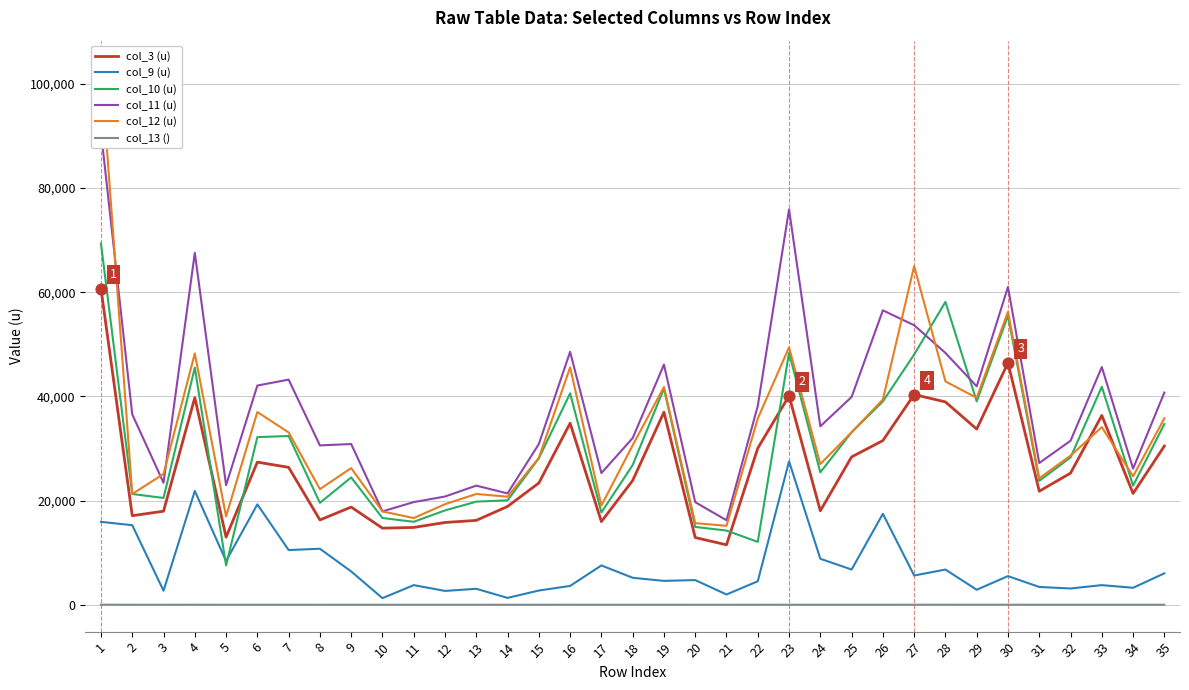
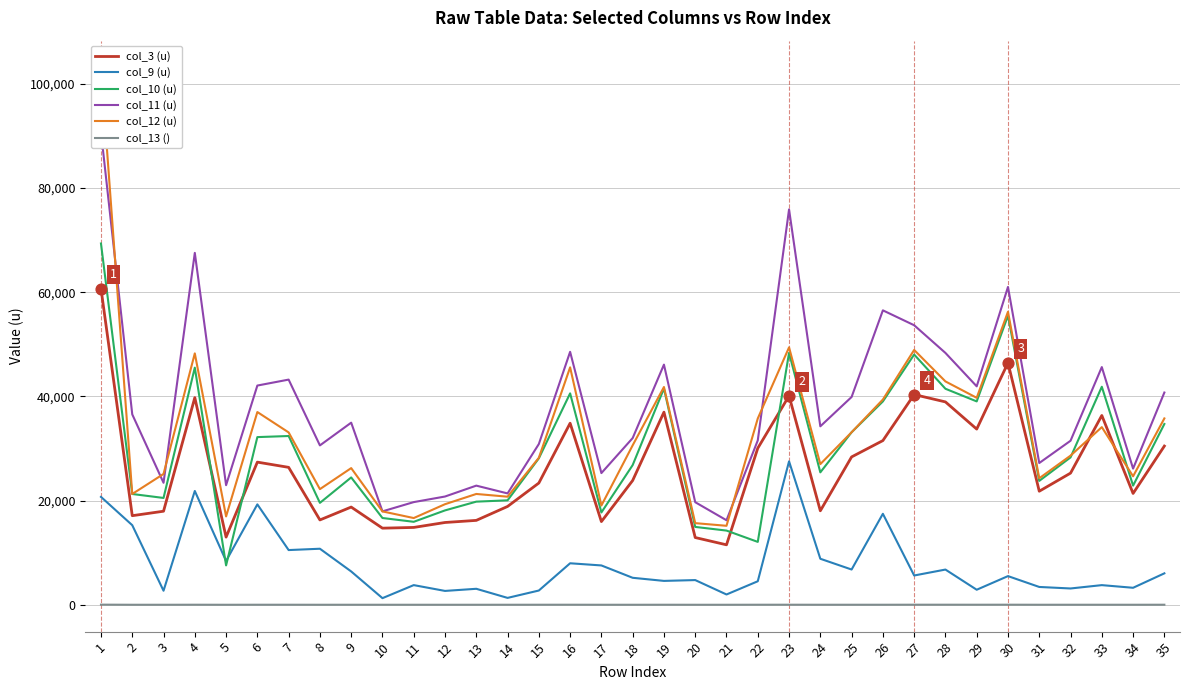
  {
    "col_9 (u)": {
-     "1": "16,000",
+     "1": "21,000",
      "2": "15,000",
      "3": "3,000",
      "4": "22,000",
      "5": "8,000",
      "6": "19,000",
      "7": "11,000",
      "8": "11,000",
      "9": "6,000",
      "10": "1,000",
      "11": "4,000",
      "12": "3,000",
      "13": "3,000",
      "14": "1,000",
      "15": "3,000",
-     "16": "4,000",
+     "16": "8,000",
      "17": "8,000",
      "18": "5,000",
      "19": "5,000",
      "20": "5,000",
      "21": "2,000",
      "22": "5,000",
      "23": "28,000",
      "24": "9,000",
      "25": "7,000",
      "26": "17,000",
      "27": "6,000",
      "28": "7,000",
      "29": "3,000",
      "30": "6,000",
      "31": "3,000",
      "32": "3,000",
      "33": "4,000",
      "34": "3,000",
      "35": "6,000"
    },
    "col_10 (u)": {
      "1": "69,000",
      "3": "21,000",
      "4": "46,000",
      "5": "8,000",
      "6": "32,000",
      "7": "32,000",
      "8": "20,000",
      "9": "24,000",
      "10": "17,000",
      "11": "16,000",
      "12": "18,000",
      "13": "20,000",
      "14": "20,000",
      "16": "41,000",
      "17": "18,000",
      "18": "27,000",
      "20": "15,000",
      "21": "14,000",
      "22": "12,000",
      "23": "48,000",
      "24": "25,000",
      "27": "48,000",
-     "28": "58,000",
+     "28": "41,000",
      "29": "39,000",
      "30": "55,000",
      "31": "24,000",
      "33": "42,000",
      "34": "23,000",
      "35": "35,000"
    },
    "col_11 (u)": {
      "2": "37,000",
      "3": "23,000",
      "4": "68,000",
      "5": "23,000",
      "6": "42,000",
      "7": "43,000",
      "8": "31,000",
-     "9": "31,000",
+     "9": "35,000",
      "11": "20,000",
      "12": "21,000",
      "13": "23,000",
      "14": "21,000",
      "15": "31,000",
      "16": "49,000",
      "17": "25,000",
      "18": "32,000",
      "19": "46,000",
      "20": "20,000",
      "21": "16,000",
-     "22": "38,000",
+     "22": "32,000",
      "23": "76,000",
      "24": "34,000",
      "25": "40,000",
      "26": "57,000",
      "27": "54,000",
      "28": "48,000",
      "29": "42,000",
      "30": "61,000",
      "31": "27,000",
      "32": "31,000",
      "33": "46,000",
      "34": "26,000",
      "35": "41,000"
    },
    "col_12 (u)": {
      "3": "25,000",
      "4": "48,000",
      "5": "17,000",
      "6": "37,000",
      "7": "33,000",
      "8": "22,000",
      "9": "26,000",
      "11": "17,000",
      "12": "19,000",
      "13": "21,000",
      "14": "21,000",
      "16": "46,000",
      "17": "19,000",
      "18": "31,000",
      "20": "16,000",
      "21": "15,000",
      "22": "36,000",
      "23": "49,000",
      "24": "27,000",
-     "27": "65,000",
+     "27": "49,000",
      "28": "43,000",
      "29": "40,000",
      "30": "56,000",
      "31": "24,000",
      "33": "34,000",
      "34": "25,000",
      "35": "36,000"
    },
    "col_13 ()": {
      "1": "0",
      "2": "0",
      "3": "0",
      "4": "0",
      "5": "0",
      "6": "0",
      "7": "0",
      "8": "0",
      "9": "0",
      "10": "0",
      "11": "0",
      "12": "0",
      "13": "0",
      "14": "0",
      "15": "0",
      "16": "0",
      "17": "0",
      "18": "0",
      "19": "0",
      "20": "0",
      "21": "0",
      "22": "0",
      "23": "0",
      "24": "0",
      "25": "0",
      "26": "0",
      "27": "0",
      "28": "0",
      "29": "0",
      "30": "0",
      "31": "0",
      "32": "0",
      "33": "0",
      "34": "0",
      "35": "0"
    }
  }
